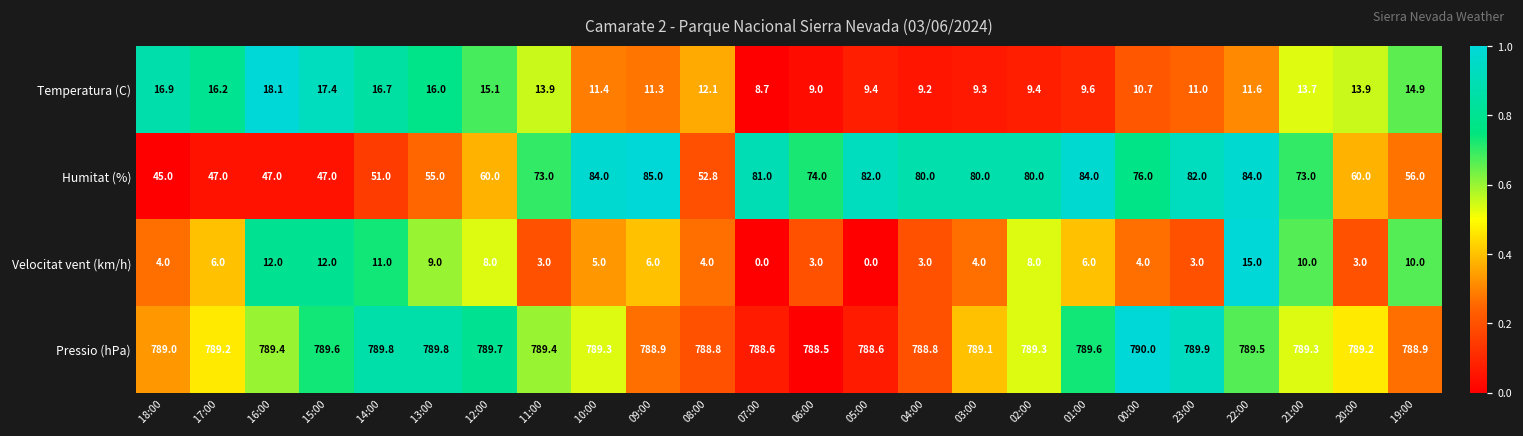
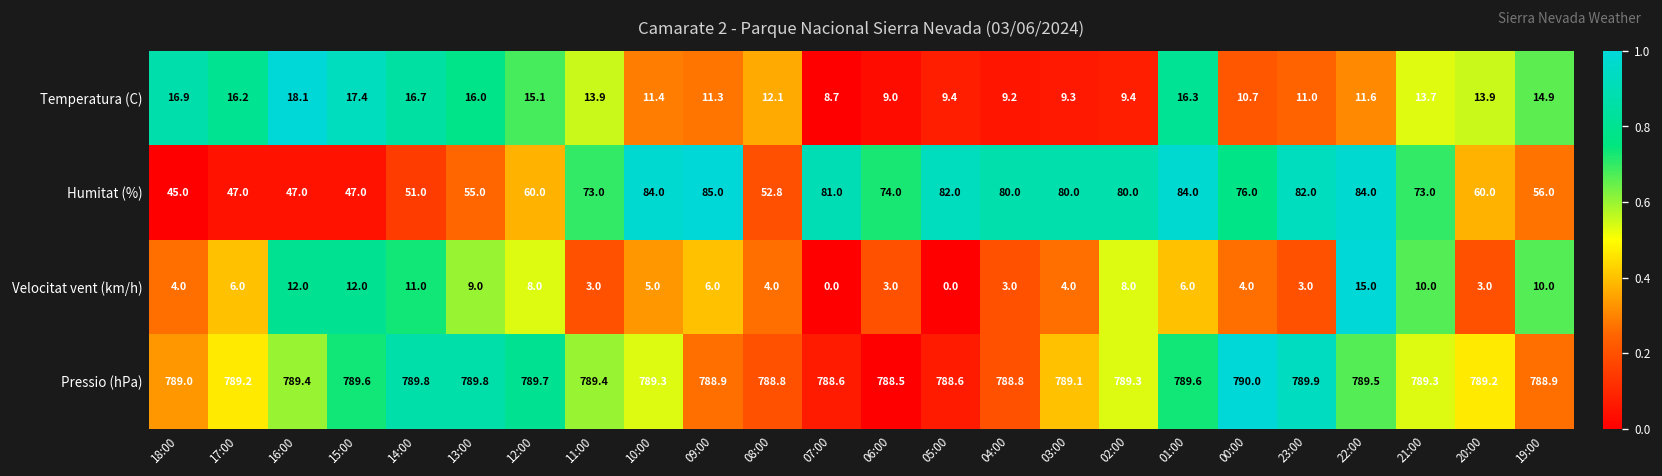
  {
    "Temperatura (C)": {
      "18:00": 16.9,
      "17:00": 16.2,
      "16:00": 18.1,
      "15:00": 17.4,
      "14:00": 16.7,
      "13:00": 16.0,
      "12:00": 15.1,
      "11:00": 13.9,
      "10:00": 11.4,
      "09:00": 11.3,
      "08:00": 12.1,
      "07:00": 8.7,
      "06:00": 9.0,
      "05:00": 9.4,
      "04:00": 9.2,
      "03:00": 9.3,
      "02:00": 9.4,
-     "01:00": 9.6,
+     "01:00": 16.3,
      "00:00": 10.7,
      "23:00": 11.0,
      "22:00": 11.6,
      "21:00": 13.7,
      "20:00": 13.9,
      "19:00": 14.9
    },
    "Humitat (%)": {
      "18:00": 45.0,
      "17:00": 47.0,
      "16:00": 47.0,
      "15:00": 47.0,
      "14:00": 51.0,
      "13:00": 55.0,
      "12:00": 60.0,
      "11:00": 73.0,
      "10:00": 84.0,
      "09:00": 85.0,
      "08:00": 52.8,
      "07:00": 81.0,
      "06:00": 74.0,
      "05:00": 82.0,
      "04:00": 80.0,
      "03:00": 80.0,
      "02:00": 80.0,
      "01:00": 84.0,
      "00:00": 76.0,
      "23:00": 82.0,
      "22:00": 84.0,
      "21:00": 73.0,
      "20:00": 60.0,
      "19:00": 56.0
    },
    "Velocitat vent (km/h)": {
      "18:00": 4.0,
      "17:00": 6.0,
      "16:00": 12.0,
      "15:00": 12.0,
      "14:00": 11.0,
      "13:00": 9.0,
      "12:00": 8.0,
      "11:00": 3.0,
      "10:00": 5.0,
      "09:00": 6.0,
      "08:00": 4.0,
      "07:00": 0.0,
      "06:00": 3.0,
      "05:00": 0.0,
      "04:00": 3.0,
      "03:00": 4.0,
      "02:00": 8.0,
      "01:00": 6.0,
      "00:00": 4.0,
      "23:00": 3.0,
      "22:00": 15.0,
      "21:00": 10.0,
      "20:00": 3.0,
      "19:00": 10.0
    },
    "Pressio (hPa)": {
      "18:00": 789.0,
      "17:00": 789.2,
      "16:00": 789.4,
      "15:00": 789.6,
      "14:00": 789.8,
      "13:00": 789.8,
      "12:00": 789.7,
      "11:00": 789.4,
      "10:00": 789.3,
      "09:00": 788.9,
      "08:00": 788.8,
      "07:00": 788.6,
      "06:00": 788.5,
      "05:00": 788.6,
      "04:00": 788.8,
      "03:00": 789.1,
      "02:00": 789.3,
      "01:00": 789.6,
      "00:00": 790.0,
      "23:00": 789.9,
      "22:00": 789.5,
      "21:00": 789.3,
      "20:00": 789.2,
      "19:00": 788.9
    }
  }
